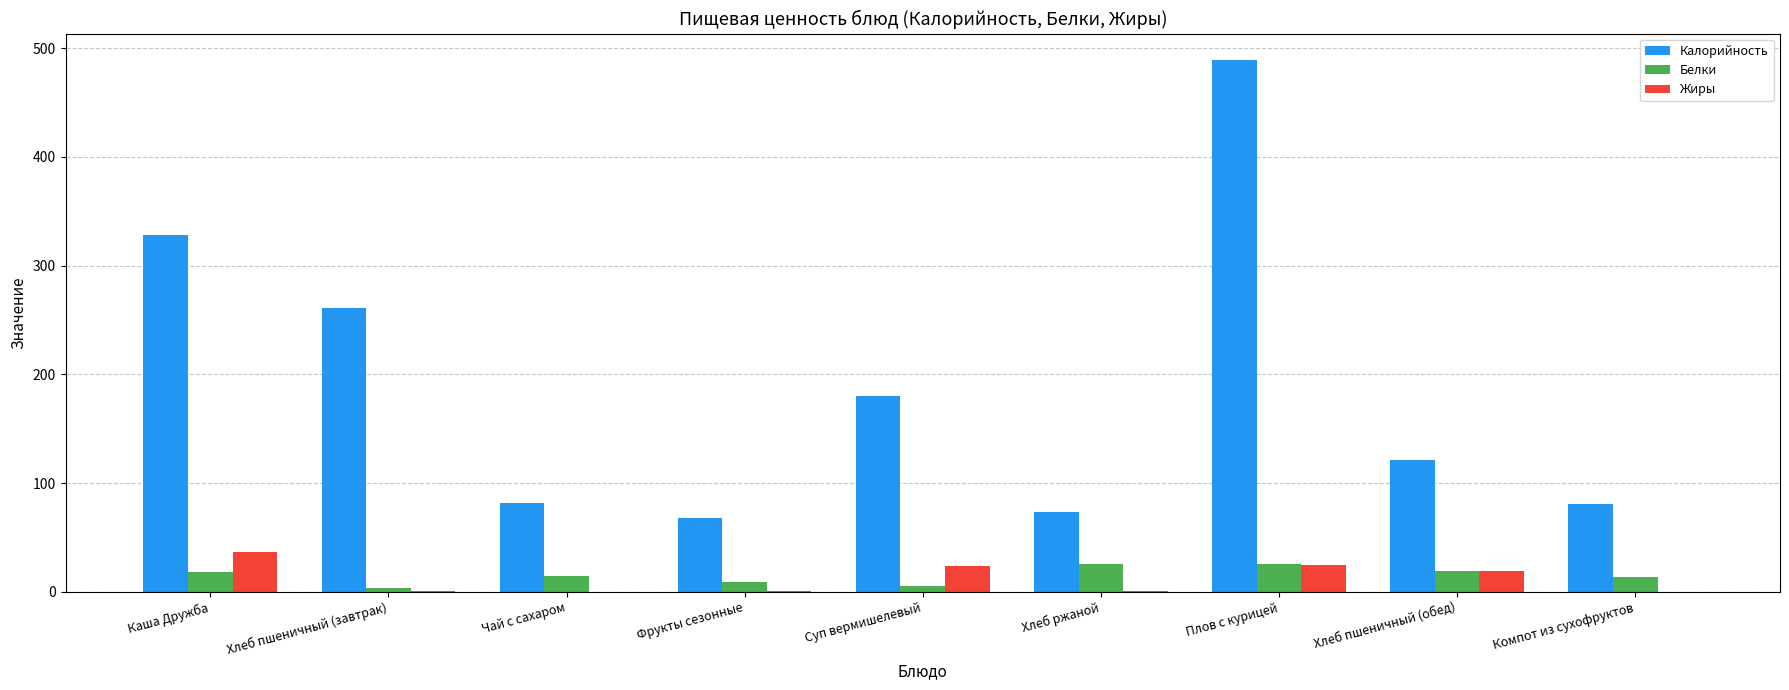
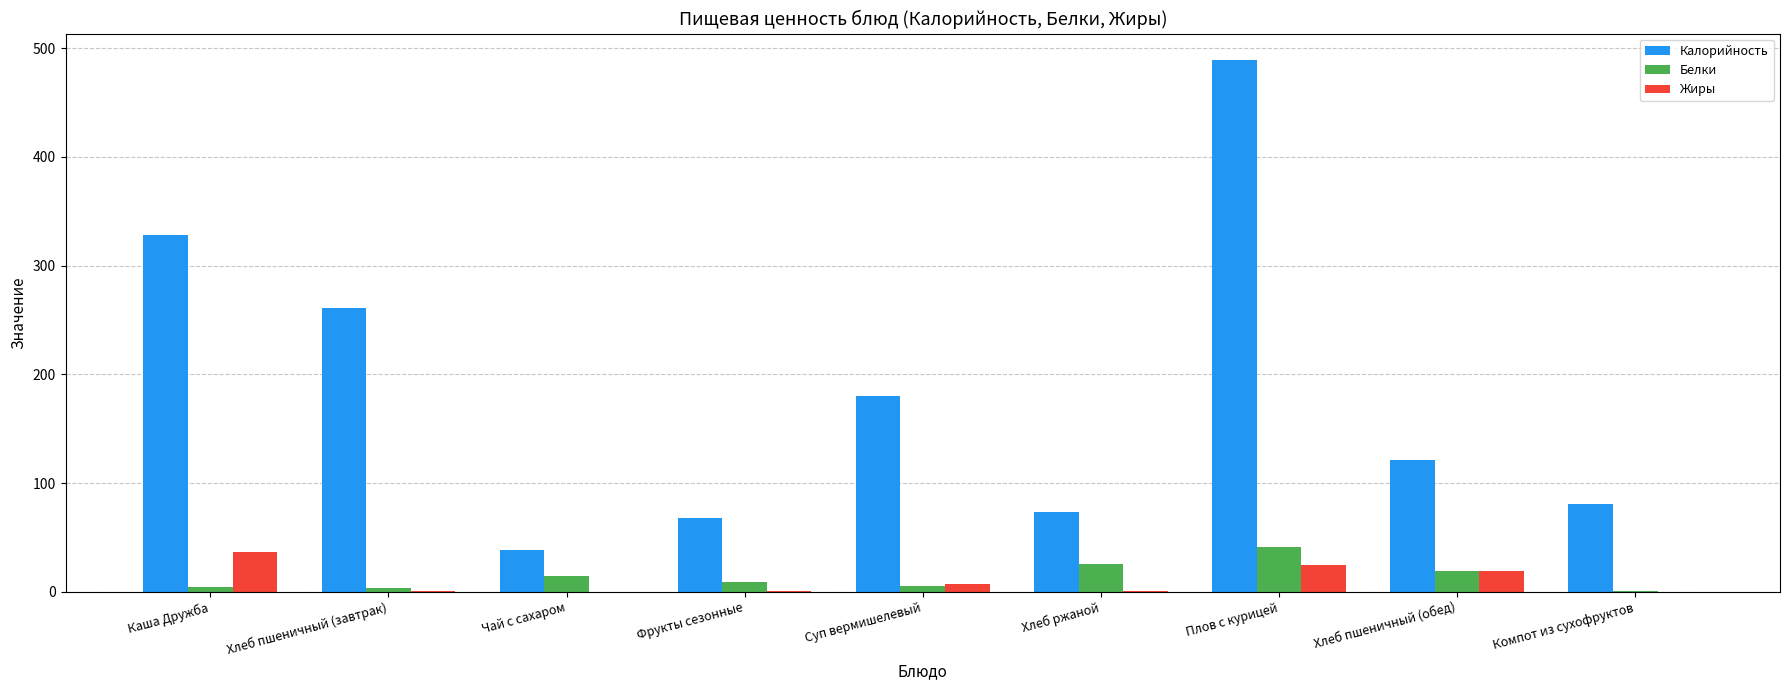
  {
    "Калорийность": {
      "Каша Дружба": 328,
      "Хлеб пшеничный (завтрак)": 261,
-     "Чай с сахаром": 82,
+     "Чай с сахаром": 39,
      "Фрукты сезонные": 67,
      "Суп вермишелевый": 180,
      "Хлеб ржаной": 73,
      "Плов с курицей": 489,
      "Хлеб пшеничный (обед)": 121,
      "Компот из сухофруктов": 81
    },
    "Белки": {
-     "Каша Дружба": 19,
+     "Каша Дружба": 5,
      "Хлеб пшеничный (завтрак)": 4,
      "Чай с сахаром": 15,
      "Фрукты сезонные": 9,
      "Суп вермишелевый": 5,
      "Хлеб ржаной": 26,
-     "Плов с курицей": 26,
+     "Плов с курицей": 41,
      "Хлеб пшеничный (обед)": 19,
-     "Компот из сухофруктов": 14
+     "Компот из сухофруктов": 1
    },
    "Жиры": {
      "Каша Дружба": 37,
      "Чай с сахаром": 0,
-     "Суп вермишелевый": 24,
+     "Суп вермишелевый": 7,
      "Плов с курицей": 25,
      "Хлеб пшеничный (обед)": 19,
      "Компот из сухофруктов": 0
    }
  }
